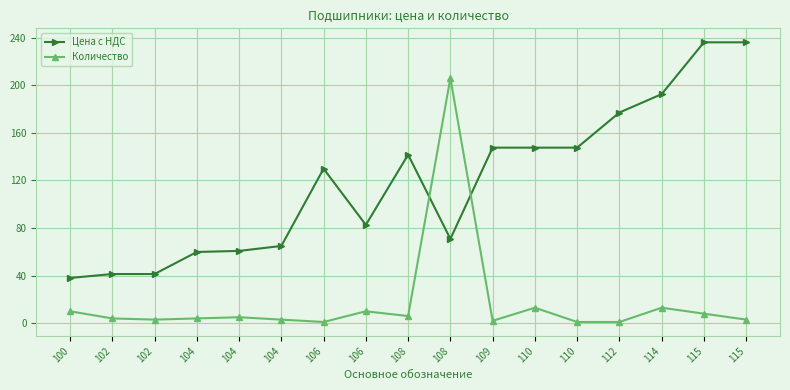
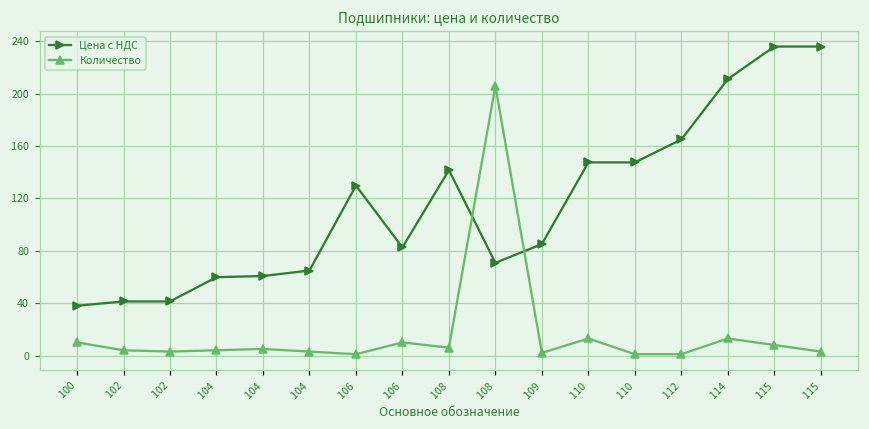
  {
    "Цена с НДС": {
      "100": 38,
-     "109": 148,
-     "112": 177,
-     "114": 192
+     "109": 85,
+     "112": 165,
+     "114": 211
    },
    "Количество": {
      "100": 10,
      "109": 2,
      "112": 1,
      "114": 13
    }
  }
